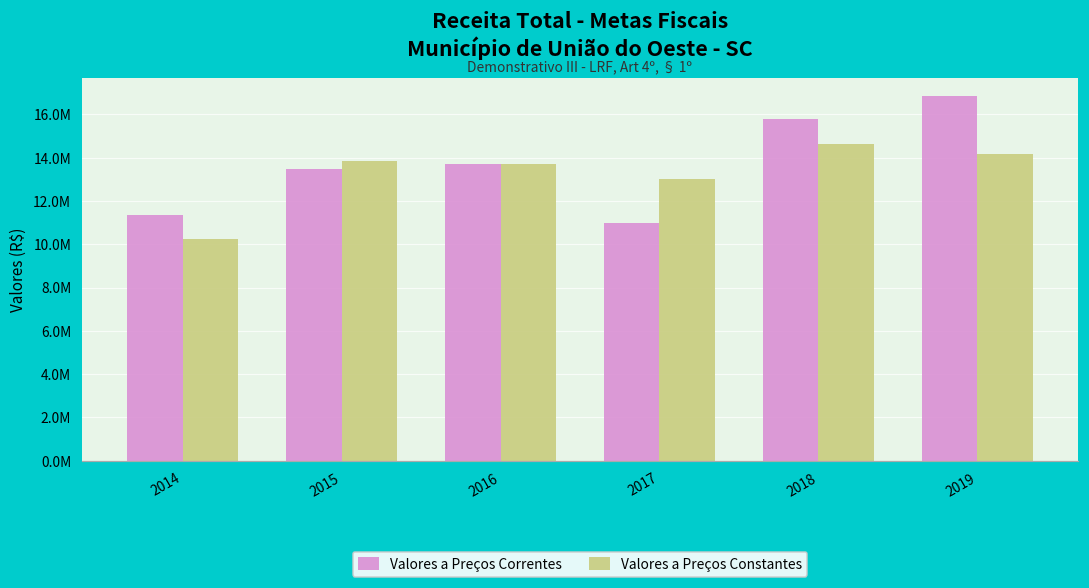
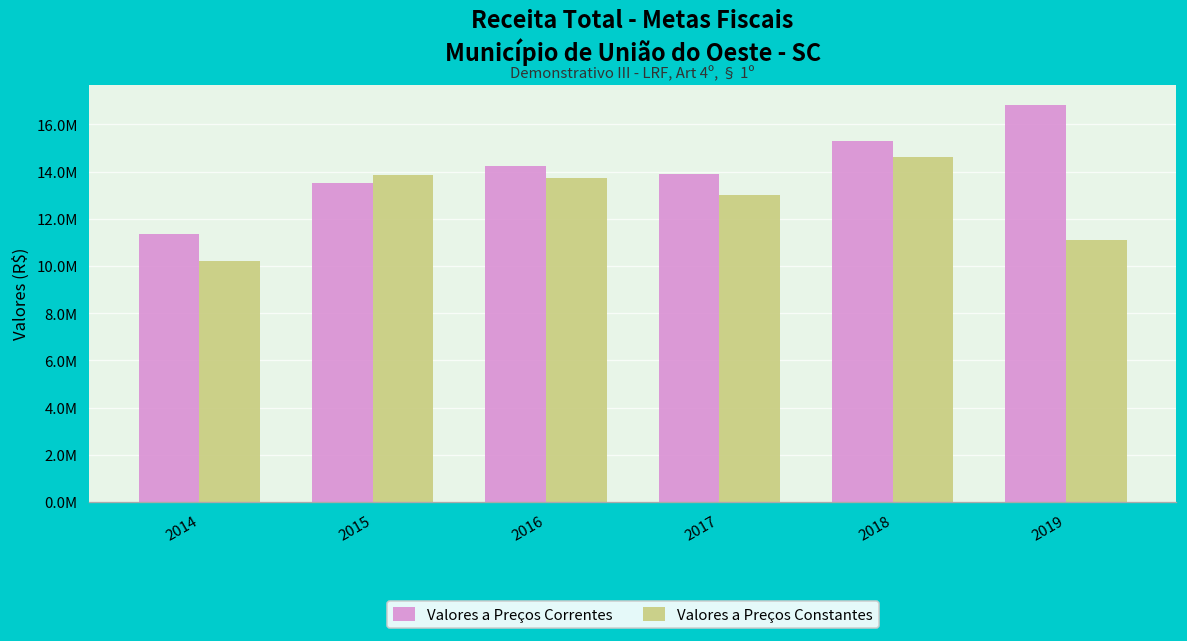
  {
    "Valores a Preços Correntes": {
      "2014": 11300000,
      "2015": 13500000,
-     "2016": 13700000,
-     "2017": 11000000,
-     "2018": 15800000,
+     "2016": 14200000,
+     "2017": 13900000,
+     "2018": 15300000,
      "2019": 16800000
    },
    "Valores a Preços Constantes": {
      "2014": 10200000,
      "2015": 13800000,
      "2016": 13700000,
      "2017": 13000000,
      "2018": 14600000,
-     "2019": 14200000
+     "2019": 11100000
    }
  }
